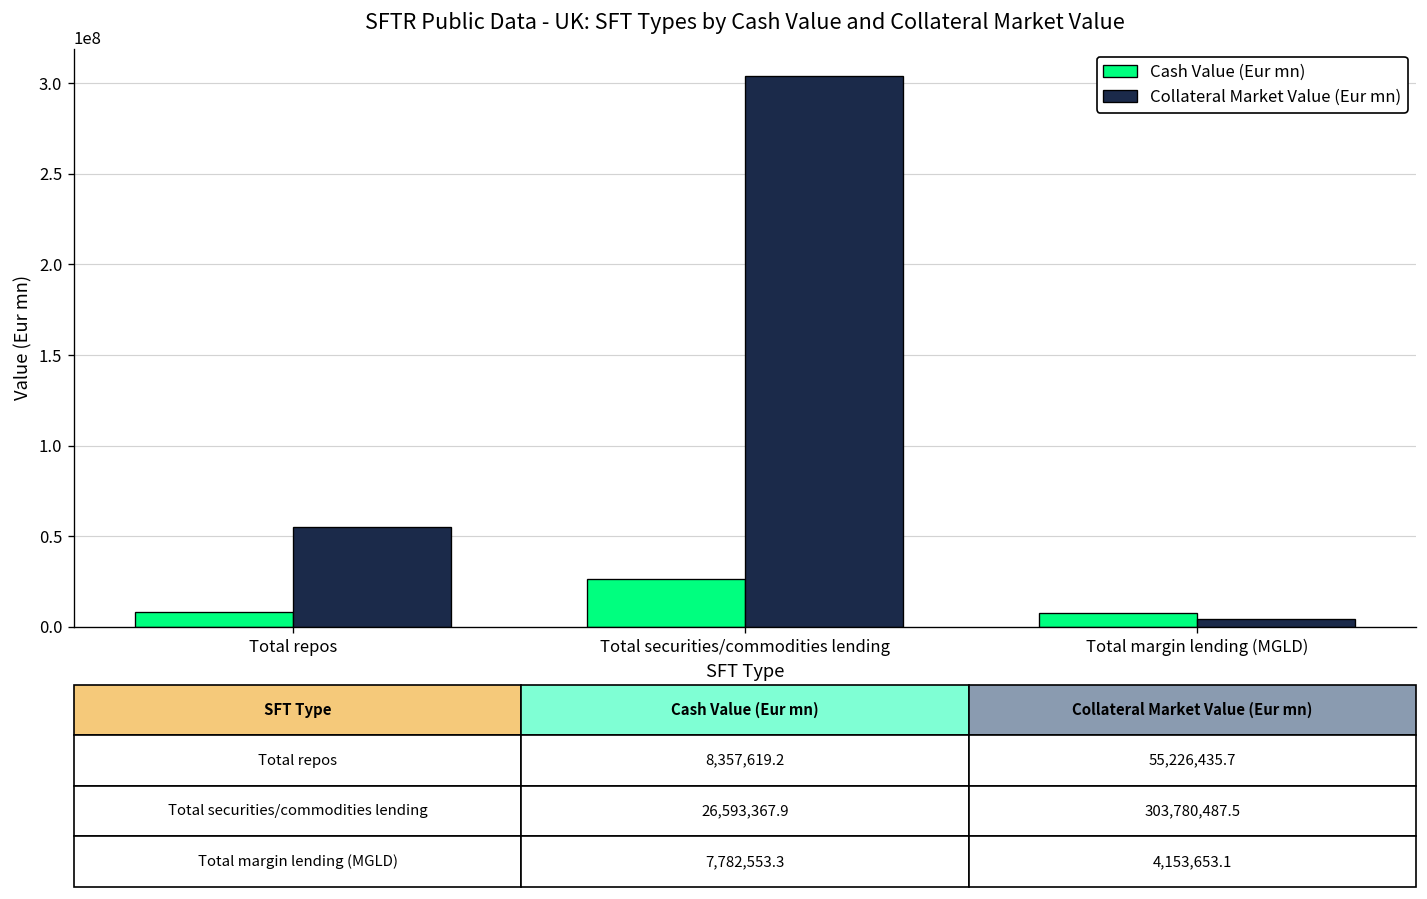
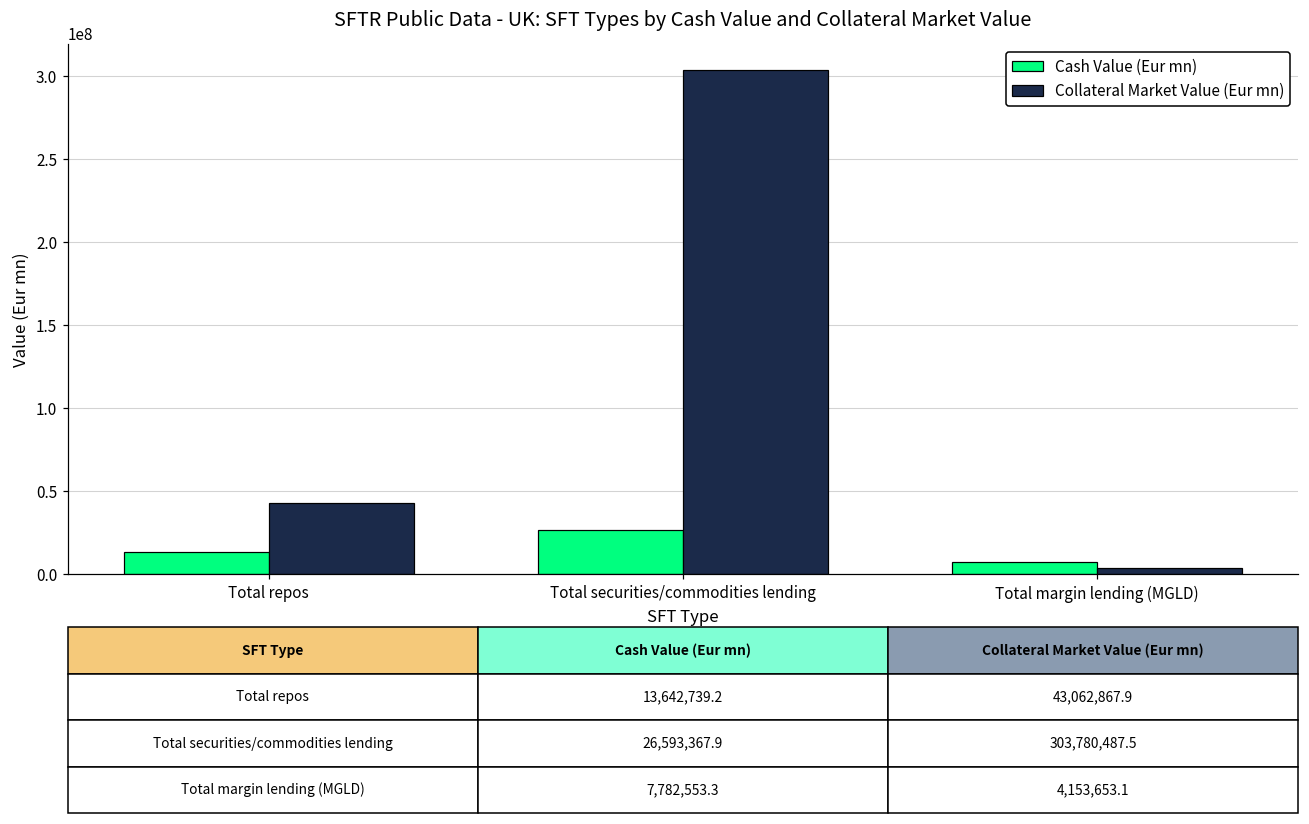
  {
    "Cash Value (Eur mn)": {
-     "Total repos": "8,357,619.2"
+     "Total repos": "13,642,739.2"
    },
    "Collateral Market Value (Eur mn)": {
-     "Total repos": "55,226,435.7"
+     "Total repos": "43,062,867.9"
    }
  }
